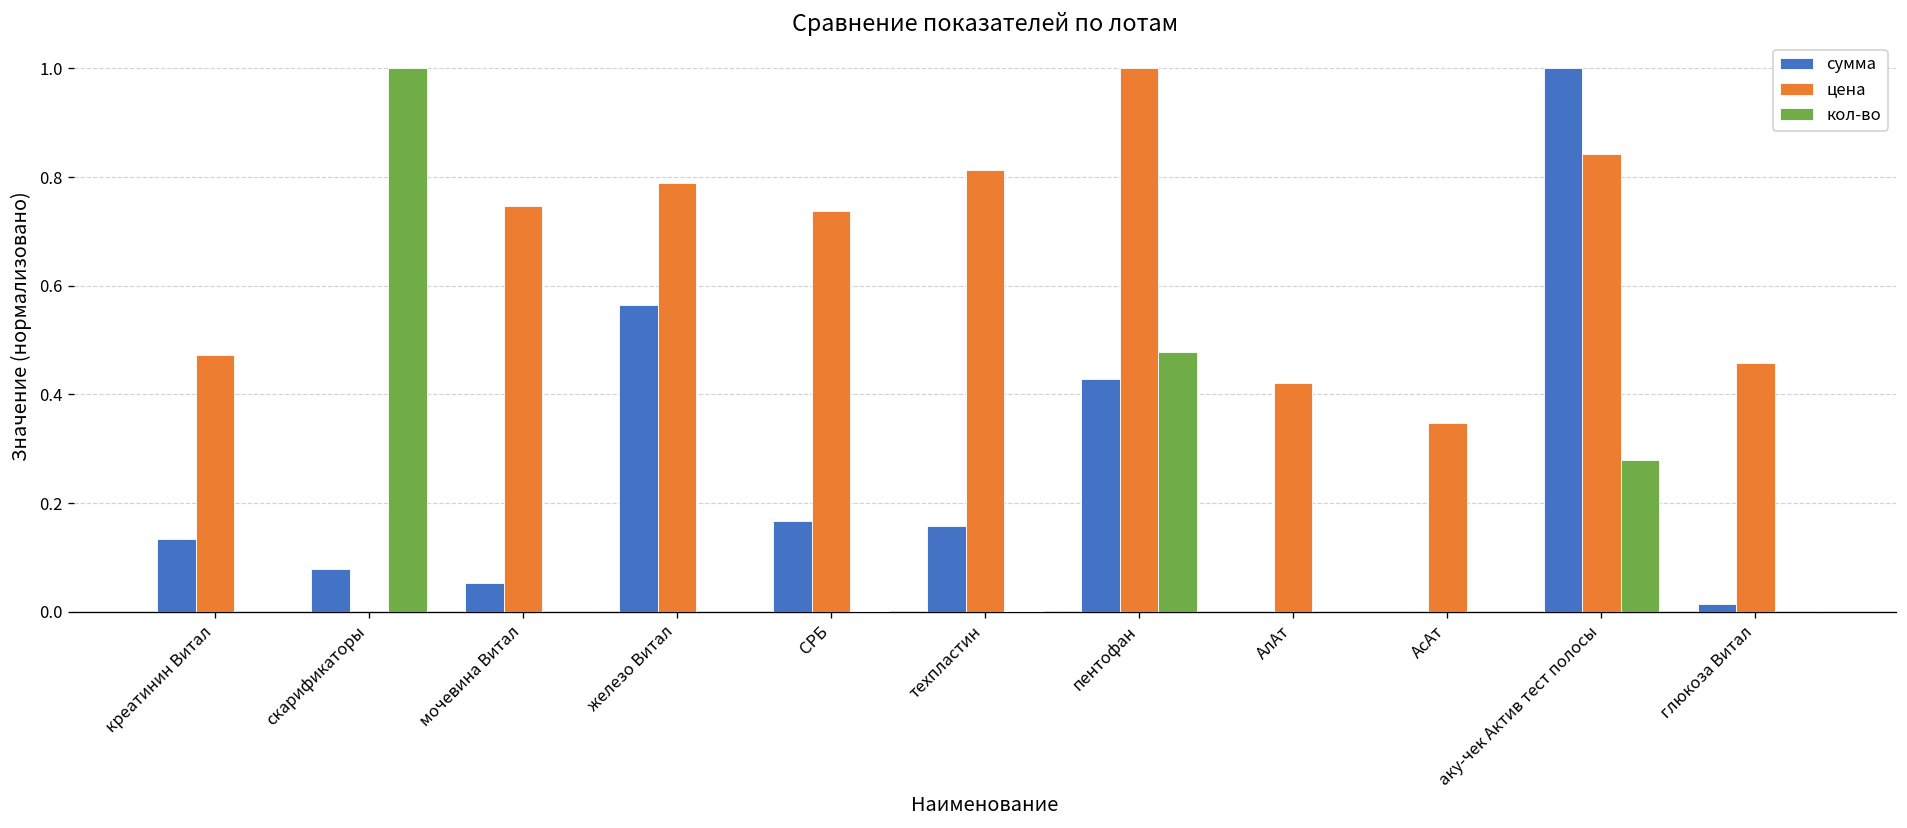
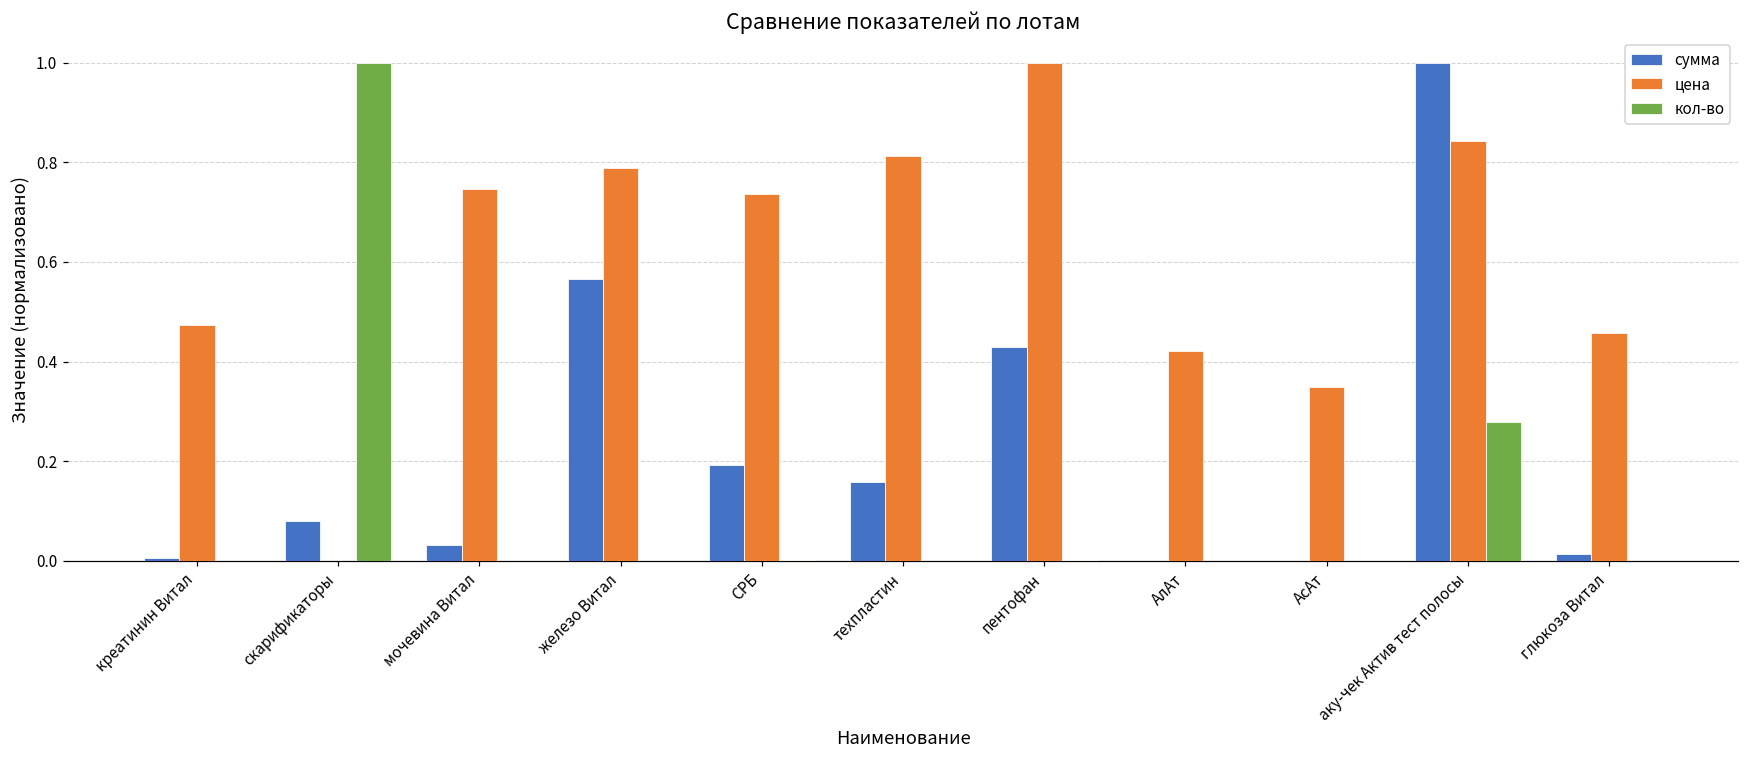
  {
    "сумма": {
-     "креатинин Витал": 0.13,
+     "креатинин Витал": 0.01,
      "скарификаторы": 0.08,
-     "мочевина Витал": 0.05,
+     "мочевина Витал": 0.03,
      "железо Витал": 0.57,
-     "СРБ": 0.17,
+     "СРБ": 0.19,
      "техпластин": 0.16,
      "пентофан": 0.43,
      "АлАт": 0.00,
      "АсАт": 0.00,
      "аку-чек Актив тест полосы": 1.00,
      "глюкоза Витал": 0.01
    },
    "цена": {
      "креатинин Витал": 0.47,
      "скарификаторы": 0.00,
      "мочевина Витал": 0.75,
      "железо Витал": 0.79,
      "СРБ": 0.74,
      "техпластин": 0.81,
      "пентофан": 1.00,
      "АлАт": 0.42,
      "АсАт": 0.35,
      "аку-чек Актив тест полосы": 0.84,
      "глюкоза Витал": 0.46
    },
    "кол-во": {
      "креатинин Витал": 0.00,
      "скарификаторы": 1.00,
-     "пентофан": 0.48,
+     "пентофан": 0.00,
      "АлАт": 0.00,
      "АсАт": 0.00,
      "аку-чек Актив тест полосы": 0.28
    }
  }
